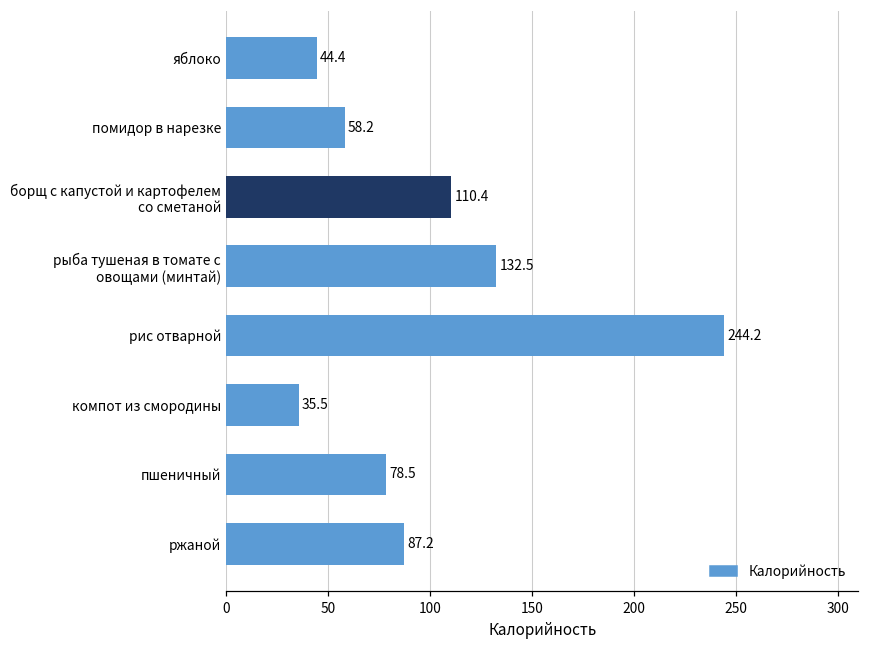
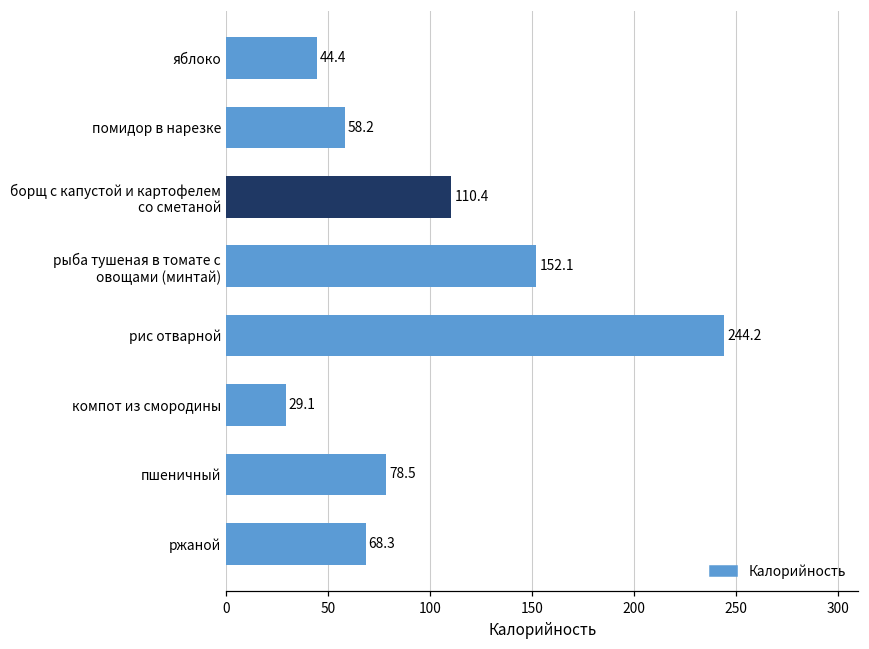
  {
    "яблоко": 44.4,
    "помидор в нарезке": 58.2,
    "борщ с капустой и картофелем со сметаной": 110.4,
-   "рыба тушеная в томате с овощами (минтай)": 132.5,
+   "рыба тушеная в томате с овощами (минтай)": 152.1,
    "рис отварной": 244.2,
-   "компот из смородины": 35.5,
+   "компот из смородины": 29.1,
    "пшеничный": 78.5,
-   "ржаной": 87.2
+   "ржаной": 68.3
  }
